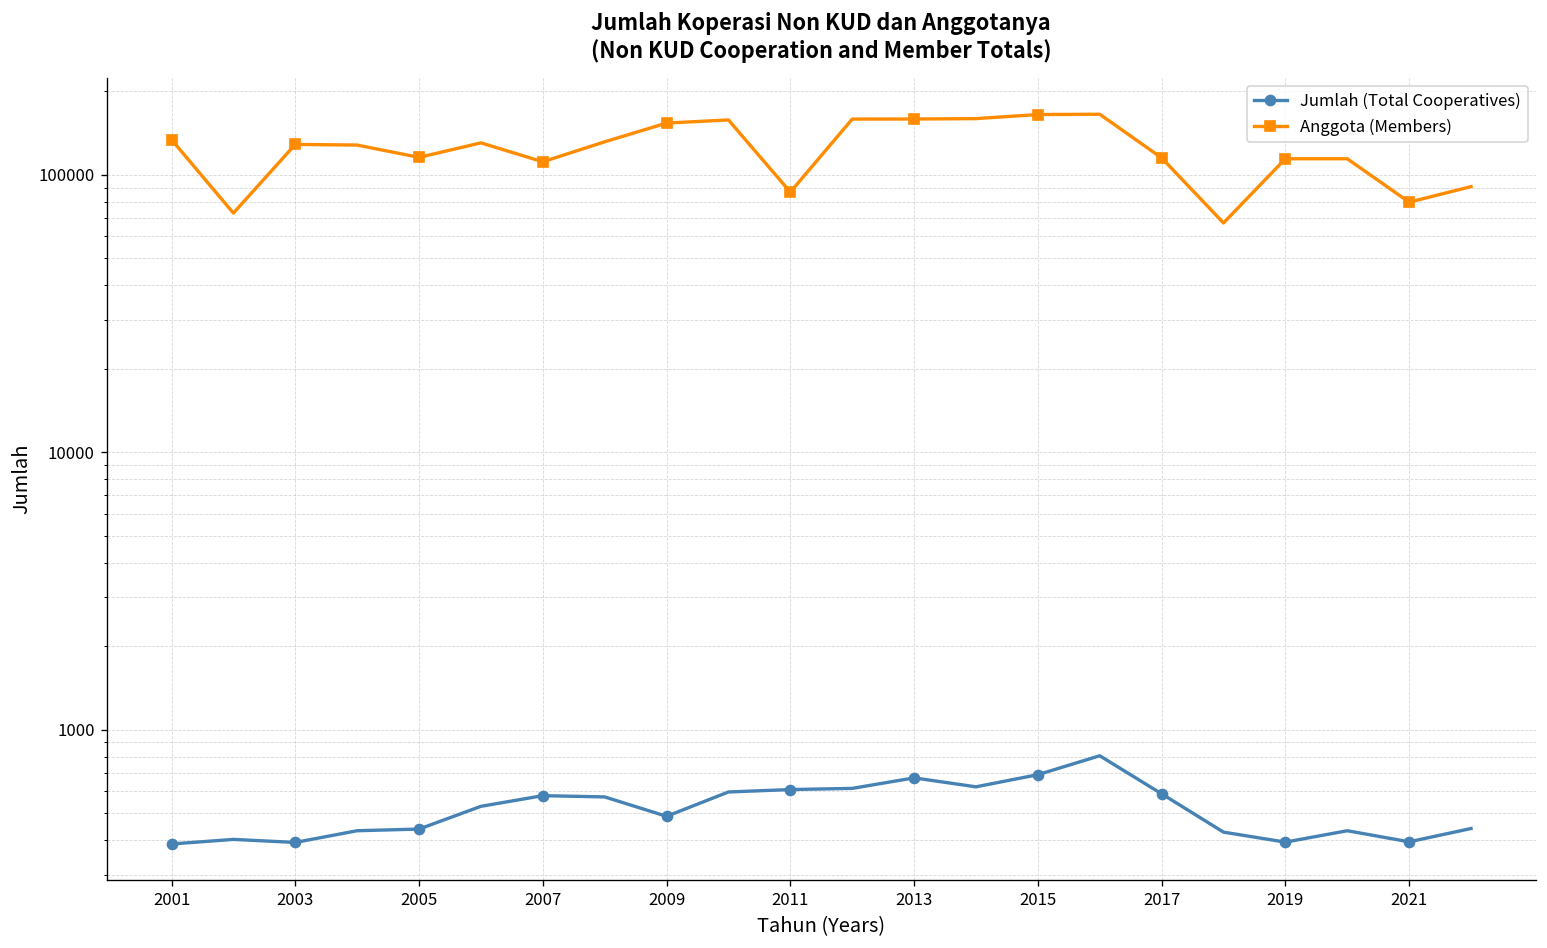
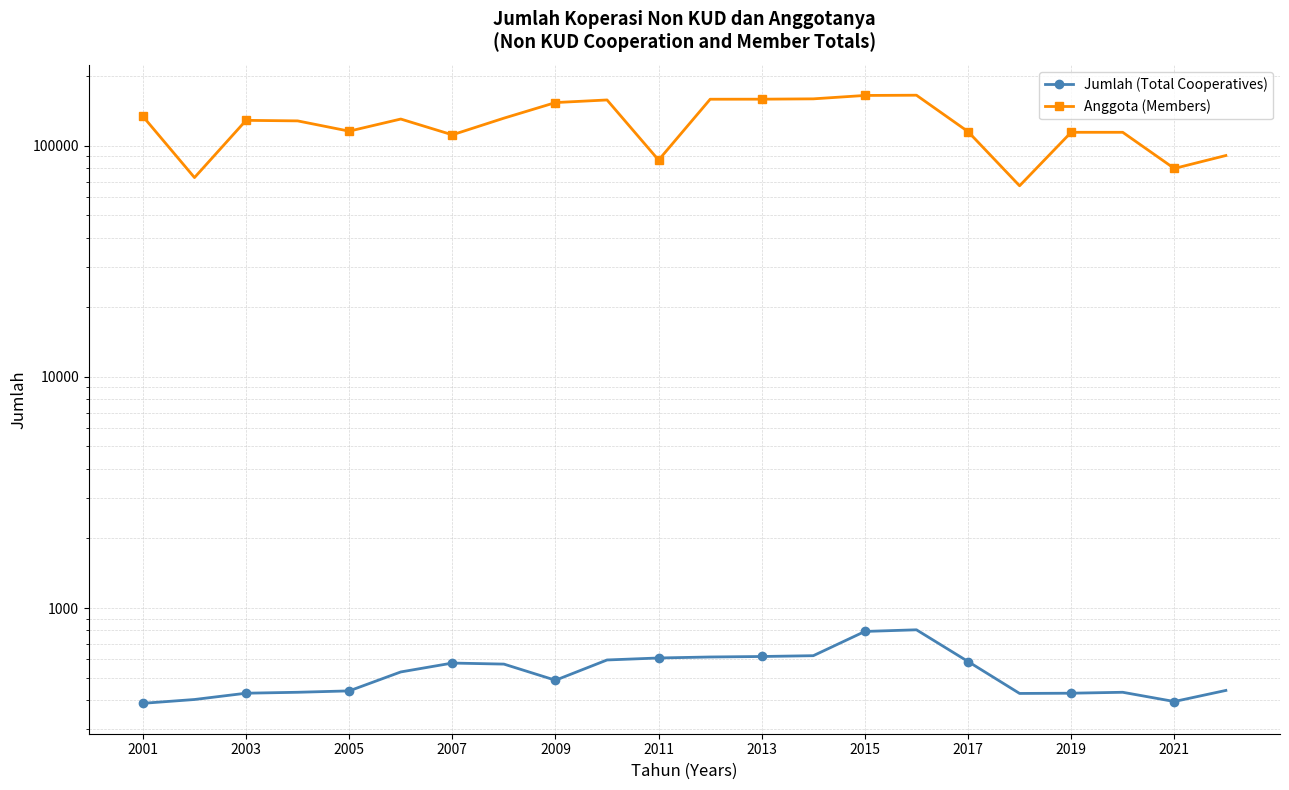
  {
    "Jumlah (Total Cooperatives)": {
      "2001": 390,
-     "2003": 390,
+     "2003": 430,
      "2005": 440,
      "2007": 580,
      "2009": 490,
      "2011": 610,
-     "2013": 670,
-     "2015": 690,
+     "2013": 620,
+     "2015": 790,
      "2017": 590,
-     "2019": 390,
+     "2019": 430,
      "2021": 390
    },
    "Anggota (Members)": {
      "2001": 130000,
      "2003": 130000,
      "2005": 120000,
      "2007": 110000,
      "2009": 150000,
      "2011": 87000,
      "2013": 160000,
      "2015": 170000,
      "2017": 120000,
      "2019": 110000,
      "2021": 80000
    }
  }
